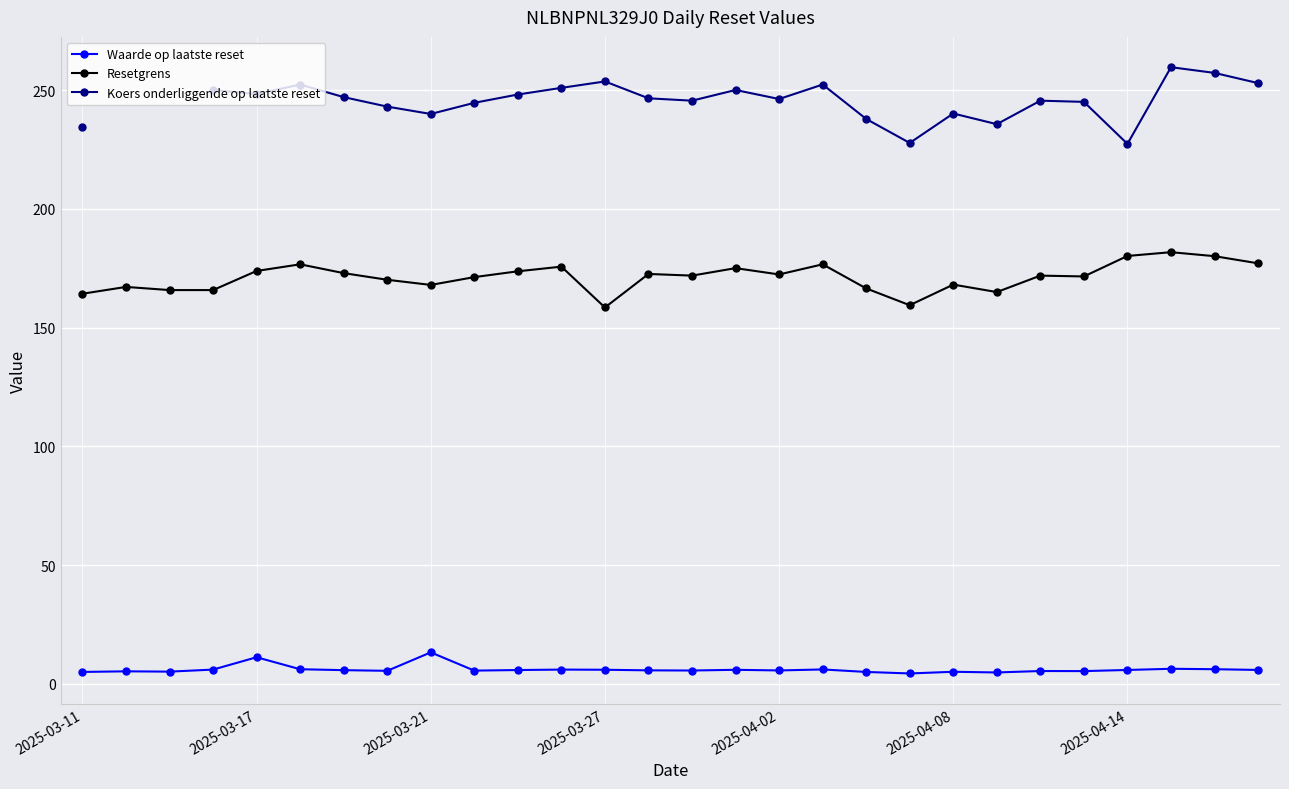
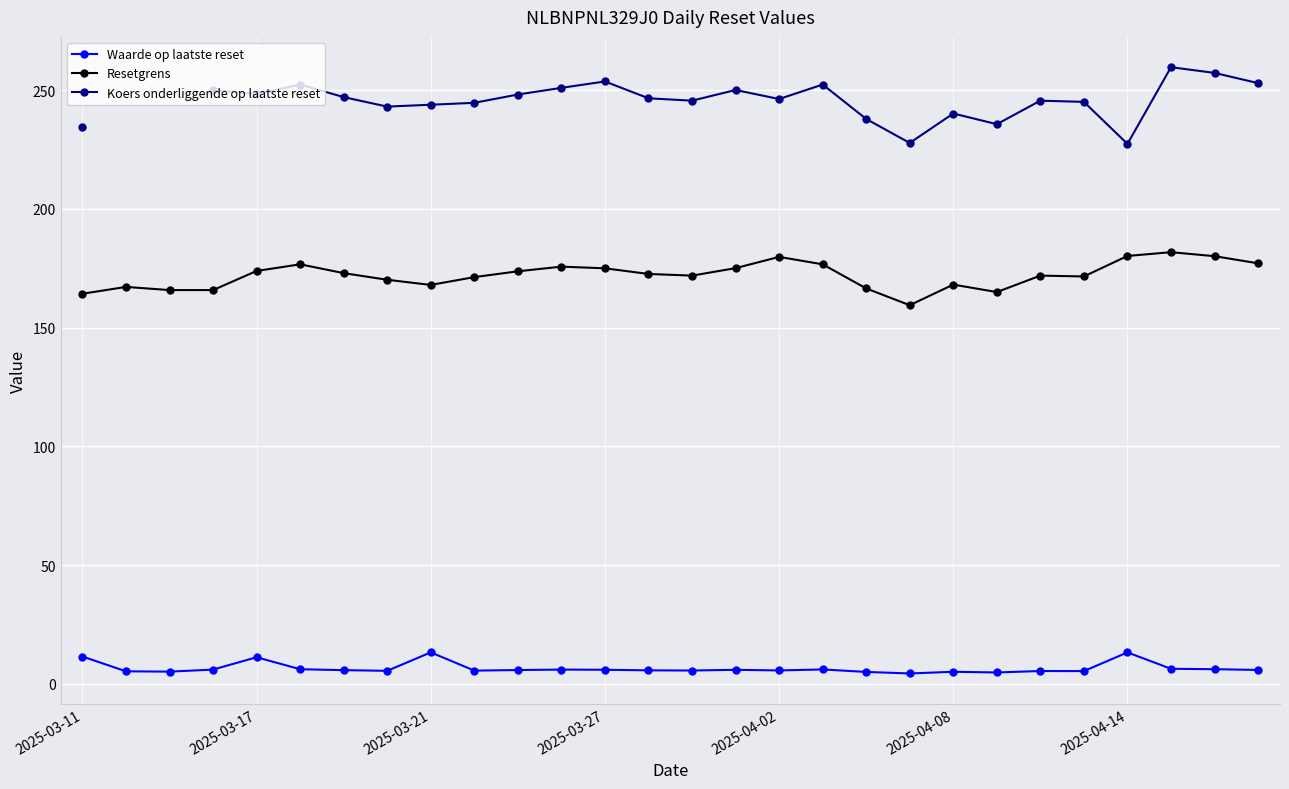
  {
    "Waarde op laatste reset": {
-     "2025-03-11": 5,
+     "2025-03-11": 12,
      "2025-03-17": 11,
      "2025-03-21": 13,
      "2025-03-27": 6,
      "2025-04-02": 6,
      "2025-04-08": 5,
-     "2025-04-14": 6
+     "2025-04-14": 13
    },
    "Resetgrens": {
      "2025-03-11": 164,
      "2025-03-17": 174,
      "2025-03-21": 168,
-     "2025-03-27": 159,
-     "2025-04-02": 172,
+     "2025-03-27": 175,
+     "2025-04-02": 180,
      "2025-04-08": 168,
      "2025-04-14": 180
    },
    "Koers onderliggende op laatste reset": {
      "2025-03-11": 235,
-     "2025-03-21": 240,
+     "2025-03-21": 244,
      "2025-03-27": 254,
      "2025-04-02": 246,
      "2025-04-08": 240,
      "2025-04-14": 227
    }
  }
